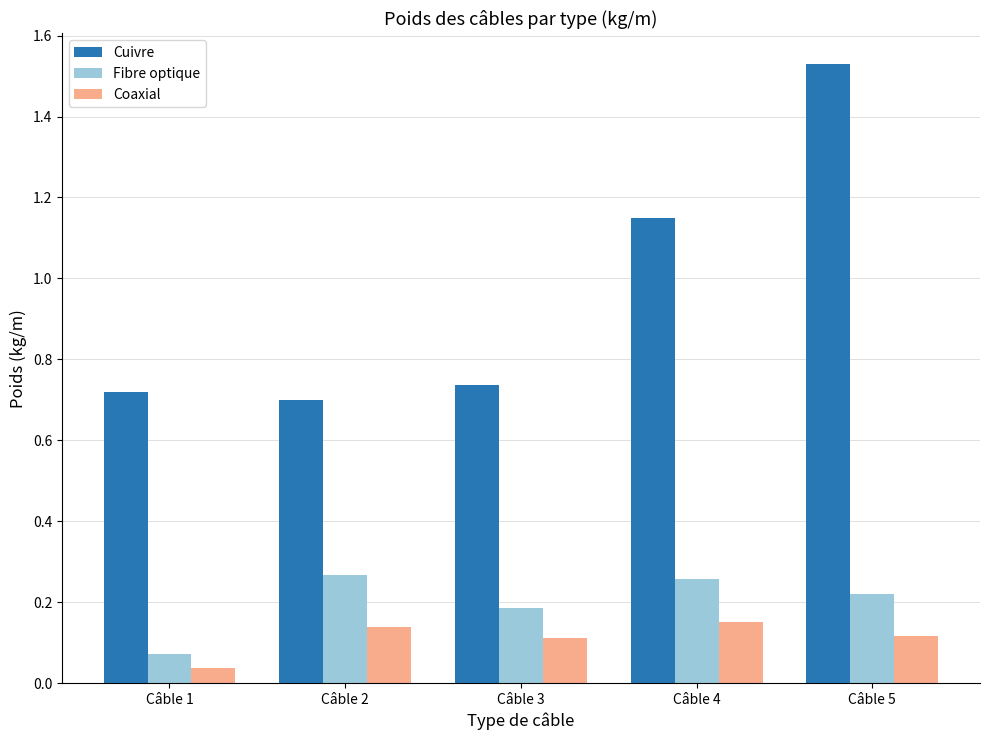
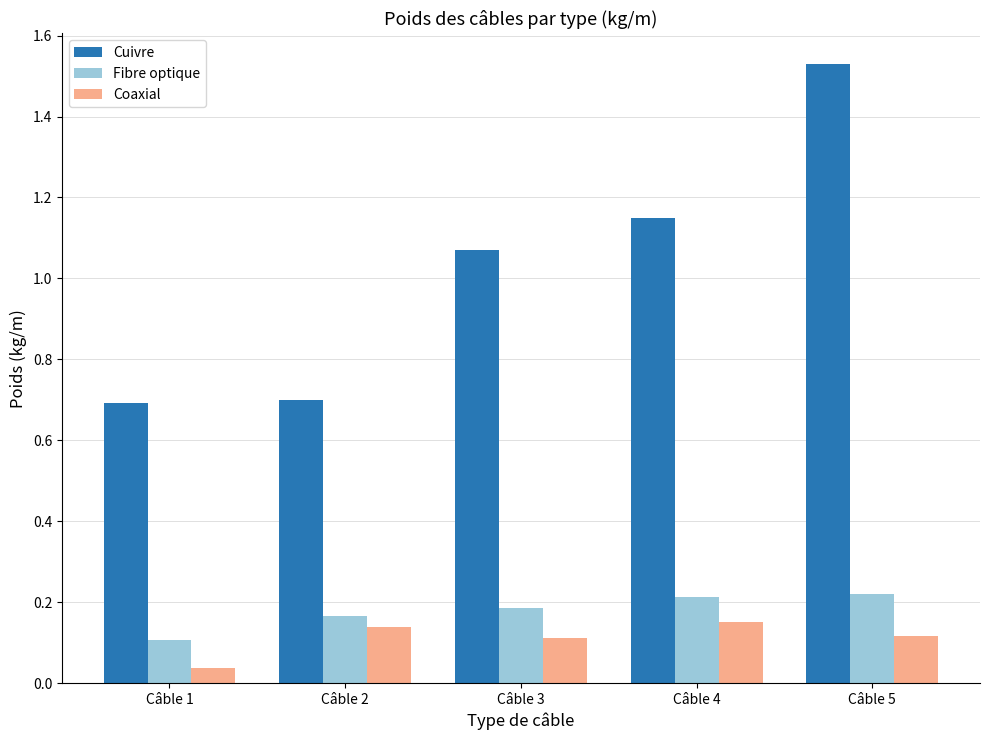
  {
    "Cuivre": {
-     "Câble 1": 0.72,
+     "Câble 1": 0.69,
      "Câble 2": 0.70,
-     "Câble 3": 0.74,
+     "Câble 3": 1.07,
      "Câble 4": 1.15,
      "Câble 5": 1.53
    },
    "Fibre optique": {
-     "Câble 1": 0.07,
-     "Câble 2": 0.27,
+     "Câble 1": 0.11,
+     "Câble 2": 0.17,
      "Câble 3": 0.19,
-     "Câble 4": 0.26,
+     "Câble 4": 0.21,
      "Câble 5": 0.22
    },
    "Coaxial": {
      "Câble 1": 0.04,
      "Câble 2": 0.14,
      "Câble 3": 0.11,
      "Câble 4": 0.15,
      "Câble 5": 0.12
    }
  }
